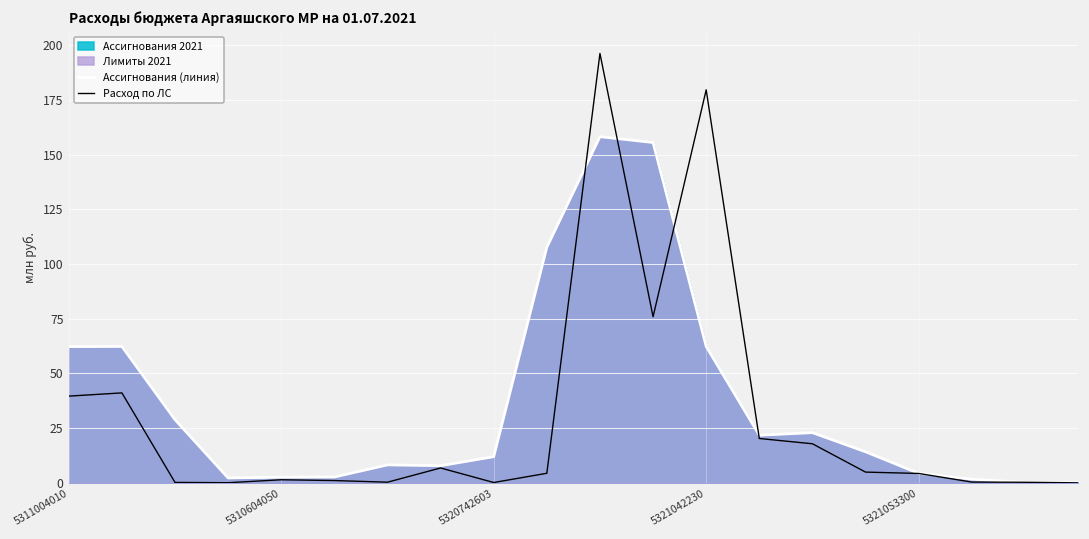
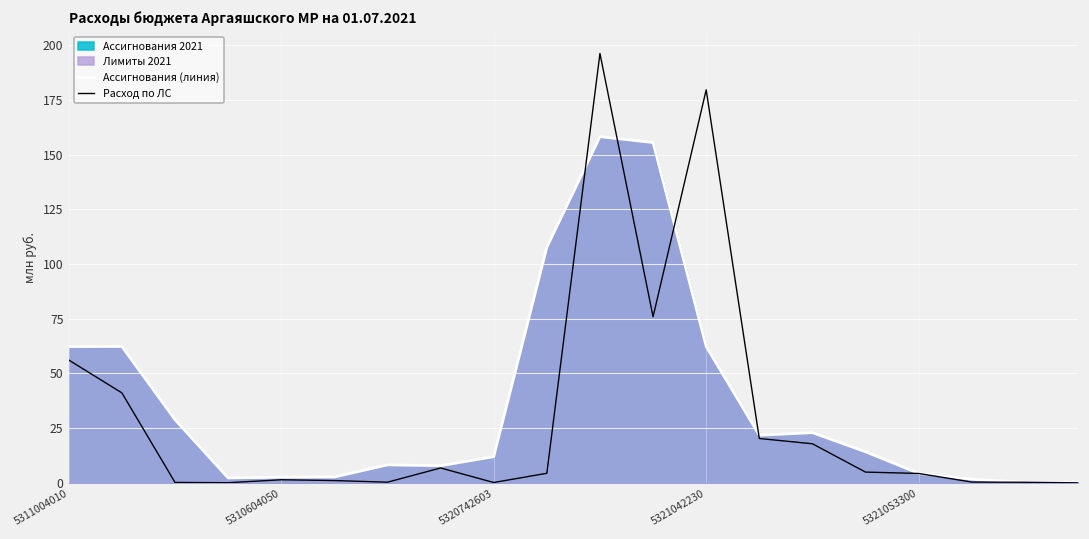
  {
    "Лимиты 2021": {
      "5311004010": 62,
      "5320742603": 12,
      "5321042230": 62
    },
    "Расход по ЛС": {
-     "5311004010": 40,
+     "5311004010": 56,
      "5320742603": 0,
      "5321042230": 180
    }
  }
